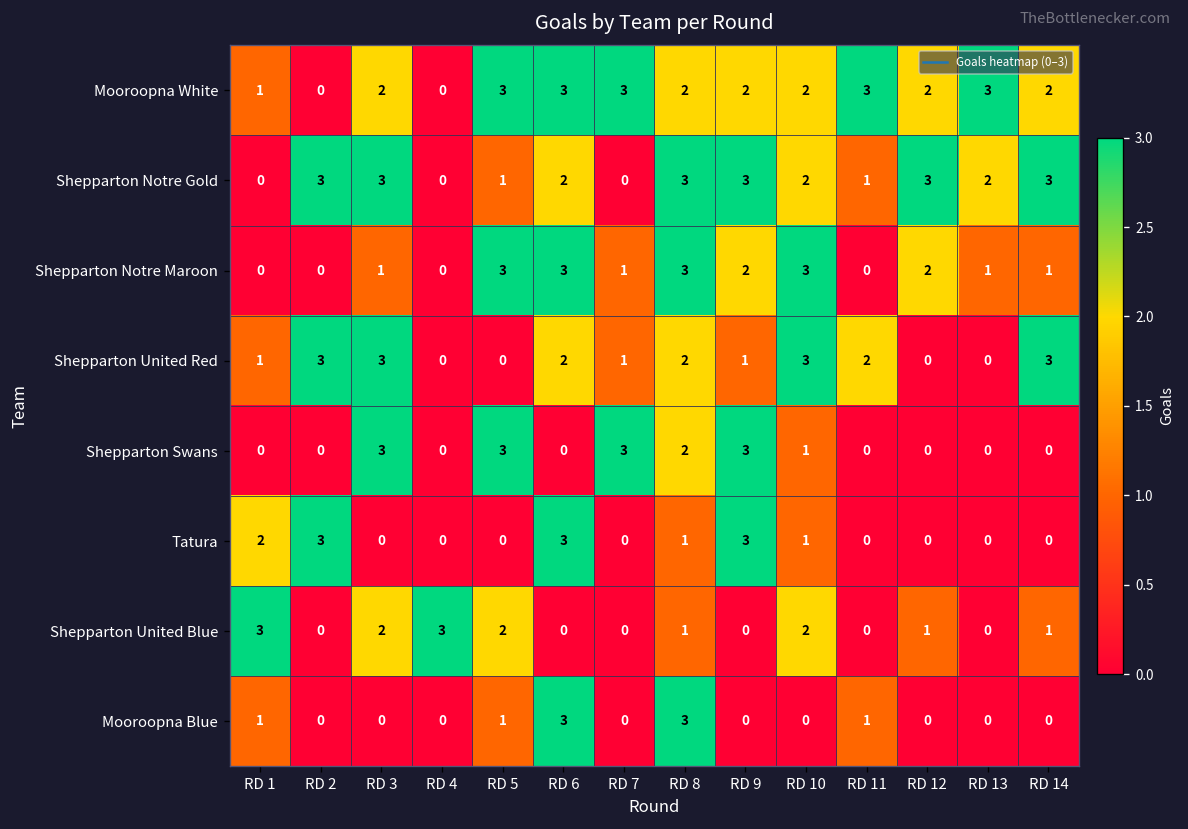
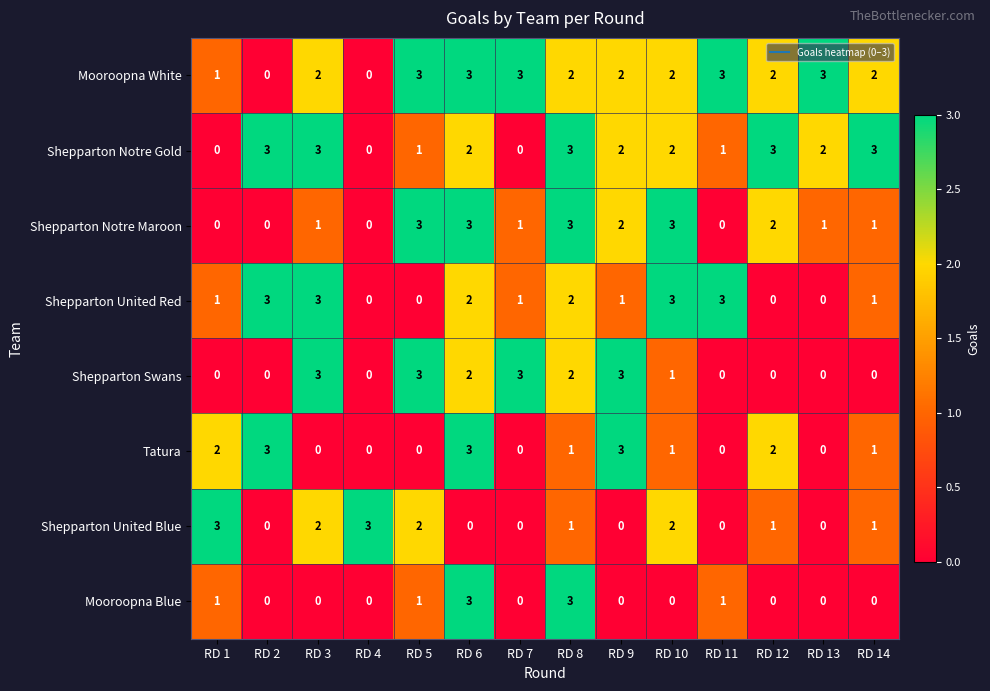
  {
    "Mooroopna White": {
      "RD 1": 1,
      "RD 2": 0,
      "RD 3": 2,
      "RD 4": 0,
      "RD 5": 3,
      "RD 6": 3,
      "RD 7": 3,
      "RD 8": 2,
      "RD 9": 2,
      "RD 10": 2,
      "RD 11": 3,
      "RD 12": 2,
      "RD 13": 3,
      "RD 14": 2
    },
    "Shepparton Notre Gold": {
      "RD 1": 0,
      "RD 2": 3,
      "RD 3": 3,
      "RD 4": 0,
      "RD 5": 1,
      "RD 6": 2,
      "RD 7": 0,
      "RD 8": 3,
-     "RD 9": 3,
+     "RD 9": 2,
      "RD 10": 2,
      "RD 11": 1,
      "RD 12": 3,
      "RD 13": 2,
      "RD 14": 3
    },
    "Shepparton Notre Maroon": {
      "RD 1": 0,
      "RD 2": 0,
      "RD 3": 1,
      "RD 4": 0,
      "RD 5": 3,
      "RD 6": 3,
      "RD 7": 1,
      "RD 8": 3,
      "RD 9": 2,
      "RD 10": 3,
      "RD 11": 0,
      "RD 12": 2,
      "RD 13": 1,
      "RD 14": 1
    },
    "Shepparton United Red": {
      "RD 1": 1,
      "RD 2": 3,
      "RD 3": 3,
      "RD 4": 0,
      "RD 5": 0,
      "RD 6": 2,
      "RD 7": 1,
      "RD 8": 2,
      "RD 9": 1,
      "RD 10": 3,
-     "RD 11": 2,
+     "RD 11": 3,
      "RD 12": 0,
      "RD 13": 0,
-     "RD 14": 3
+     "RD 14": 1
    },
    "Shepparton Swans": {
      "RD 1": 0,
      "RD 2": 0,
      "RD 3": 3,
      "RD 4": 0,
      "RD 5": 3,
-     "RD 6": 0,
+     "RD 6": 2,
      "RD 7": 3,
      "RD 8": 2,
      "RD 9": 3,
      "RD 10": 1,
      "RD 11": 0,
      "RD 12": 0,
      "RD 13": 0,
      "RD 14": 0
    },
    "Tatura": {
      "RD 1": 2,
      "RD 2": 3,
      "RD 3": 0,
      "RD 4": 0,
      "RD 5": 0,
      "RD 6": 3,
      "RD 7": 0,
      "RD 8": 1,
      "RD 9": 3,
      "RD 10": 1,
      "RD 11": 0,
-     "RD 12": 0,
+     "RD 12": 2,
      "RD 13": 0,
-     "RD 14": 0
+     "RD 14": 1
    },
    "Shepparton United Blue": {
      "RD 1": 3,
      "RD 2": 0,
      "RD 3": 2,
      "RD 4": 3,
      "RD 5": 2,
      "RD 6": 0,
      "RD 7": 0,
      "RD 8": 1,
      "RD 9": 0,
      "RD 10": 2,
      "RD 11": 0,
      "RD 12": 1,
      "RD 13": 0,
      "RD 14": 1
    },
    "Mooroopna Blue": {
      "RD 1": 1,
      "RD 2": 0,
      "RD 3": 0,
      "RD 4": 0,
      "RD 5": 1,
      "RD 6": 3,
      "RD 7": 0,
      "RD 8": 3,
      "RD 9": 0,
      "RD 10": 0,
      "RD 11": 1,
      "RD 12": 0,
      "RD 13": 0,
      "RD 14": 0
    }
  }
